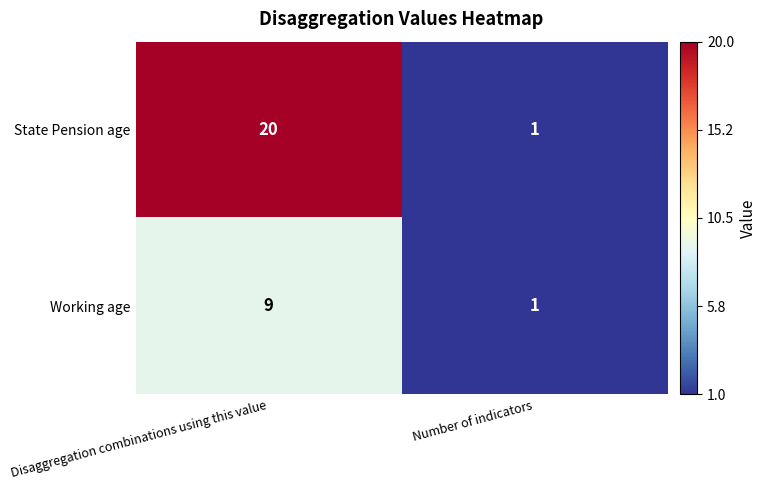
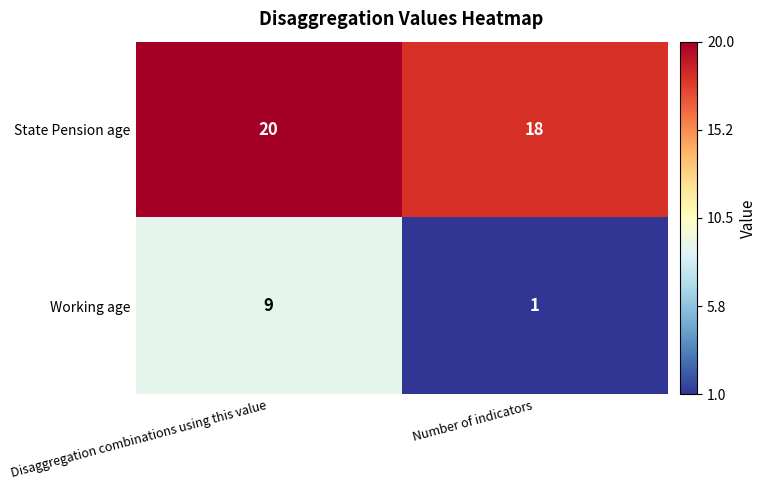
  {
    "State Pension age": {
      "Disaggregation combinations using this value": 20,
-     "Number of indicators": 1
+     "Number of indicators": 18
    },
    "Working age": {
      "Disaggregation combinations using this value": 9,
      "Number of indicators": 1
    }
  }
